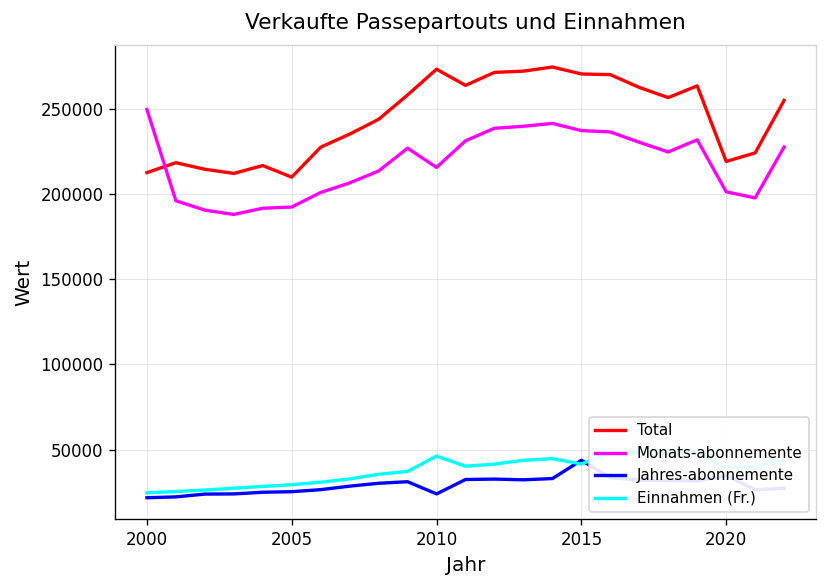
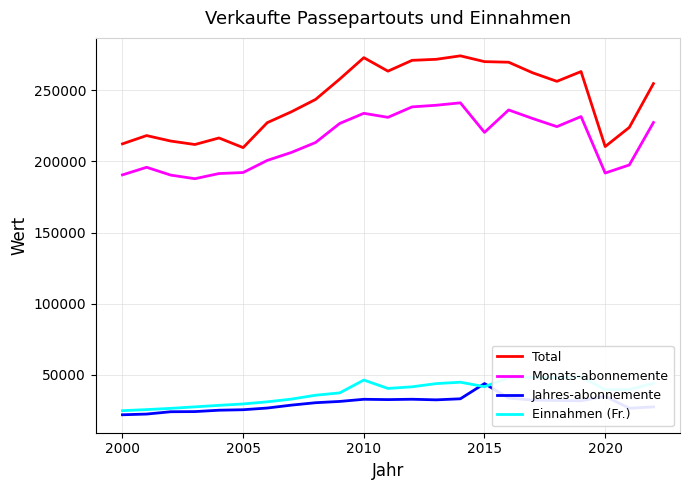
  {
    "Total": {
      "2000": 212000,
      "2005": 210000,
      "2010": 273000,
      "2015": 270000,
-     "2020": 219000
+     "2020": 211000
    },
    "Monats-abonnemente": {
-     "2000": 249000,
+     "2000": 191000,
      "2005": 192000,
-     "2010": 215000,
-     "2015": 237000,
-     "2020": 201000
+     "2010": 234000,
+     "2015": 220000,
+     "2020": 192000
    },
    "Jahres-abonnemente": {
      "2000": 22000,
      "2005": 25000,
-     "2010": 24000,
+     "2010": 33000,
      "2015": 44000
    },
    "Einnahmen (Fr.)": {
      "2000": 25000,
      "2005": 29000,
      "2010": 46000,
      "2015": 42000
    }
  }
